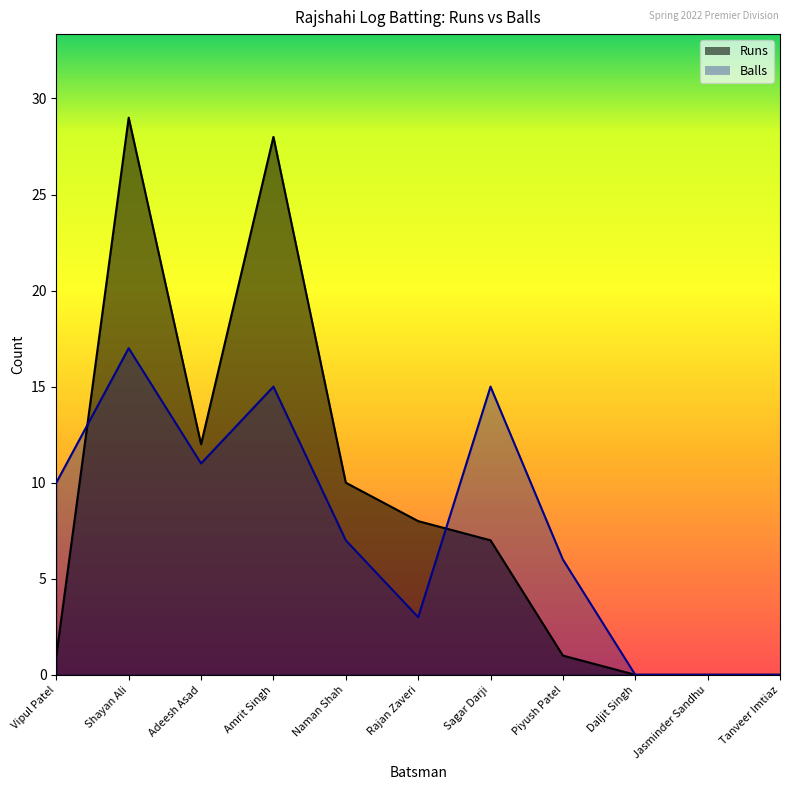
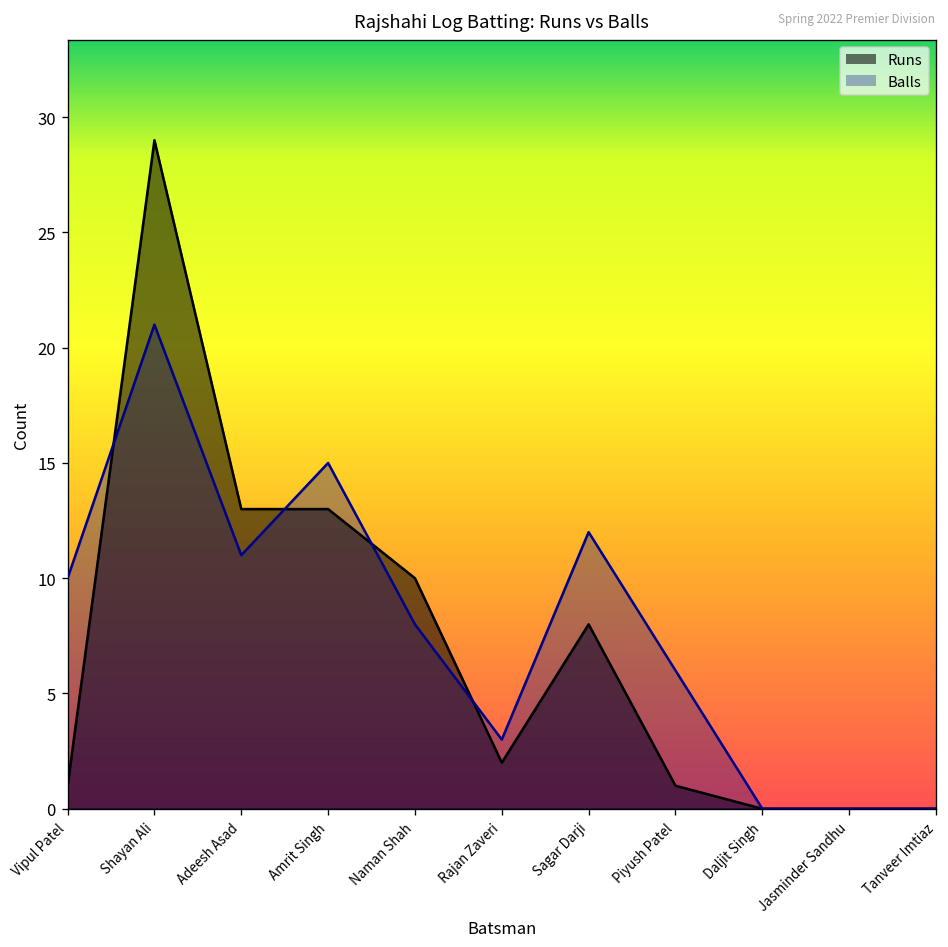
  {
    "Runs": {
      "Vipul Patel": 1,
      "Shayan Ali": 29,
-     "Adeesh Asad": 12,
-     "Amrit Singh": 28,
+     "Adeesh Asad": 13,
+     "Amrit Singh": 13,
      "Naman Shah": 10,
-     "Rajan Zaveri": 8,
-     "Sagar Darji": 7,
+     "Rajan Zaveri": 2,
+     "Sagar Darji": 8,
      "Piyush Patel": 1
    },
    "Balls": {
      "Vipul Patel": 10,
-     "Shayan Ali": 17,
+     "Shayan Ali": 21,
      "Adeesh Asad": 11,
      "Amrit Singh": 15,
-     "Naman Shah": 7,
+     "Naman Shah": 8,
      "Rajan Zaveri": 3,
-     "Sagar Darji": 15,
+     "Sagar Darji": 12,
      "Piyush Patel": 6
    }
  }
